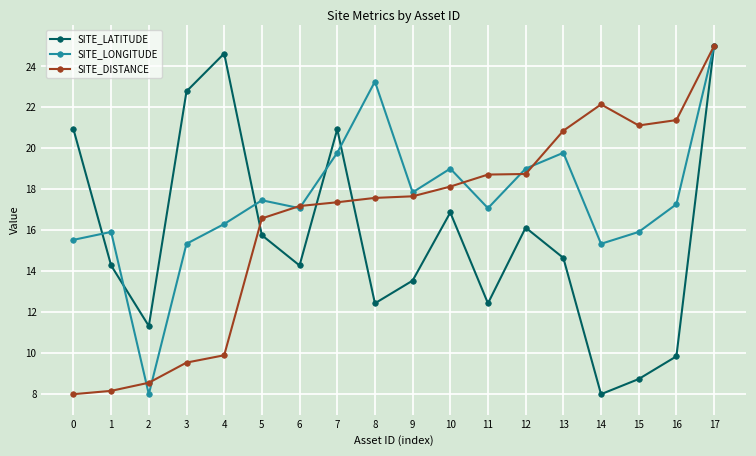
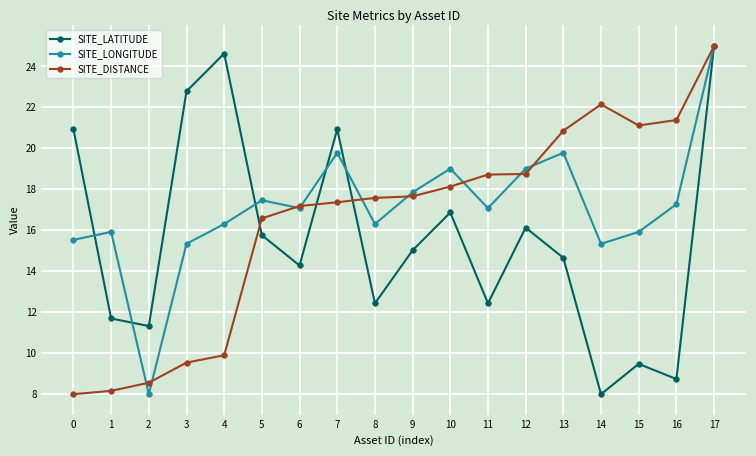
  {
    "SITE_LATITUDE": {
      "0": 20.9,
-     "1": 14.3,
+     "1": 11.7,
      "2": 11.3,
      "3": 22.8,
      "4": 24.6,
      "5": 15.8,
      "6": 14.3,
      "7": 20.9,
      "8": 12.4,
-     "9": 13.5,
+     "9": 15.0,
      "10": 16.9,
      "11": 12.4,
      "12": 16.1,
      "13": 14.7,
      "14": 8.0,
-     "15": 8.7,
-     "16": 9.8
+     "15": 9.5,
+     "16": 8.7
    },
    "SITE_LONGITUDE": {
      "0": 15.5,
      "1": 15.9,
      "2": 8.0,
      "3": 15.3,
      "4": 16.3,
      "5": 17.5,
      "7": 19.8,
-     "8": 23.3,
+     "8": 16.3,
      "9": 17.9,
      "10": 19.0,
      "11": 17.1,
      "12": 19.0,
      "13": 19.8,
      "14": 15.3,
      "15": 15.9,
      "16": 17.3
    },
    "SITE_DISTANCE": {
      "0": 8.0,
      "1": 8.2,
      "2": 8.6,
      "3": 9.5,
      "4": 9.9,
      "5": 16.6,
      "7": 17.4,
      "8": 17.6,
      "9": 17.7,
      "10": 18.1,
      "11": 18.7,
      "12": 18.7,
      "13": 20.9,
      "14": 22.1,
      "15": 21.1,
      "16": 21.4
    }
  }
